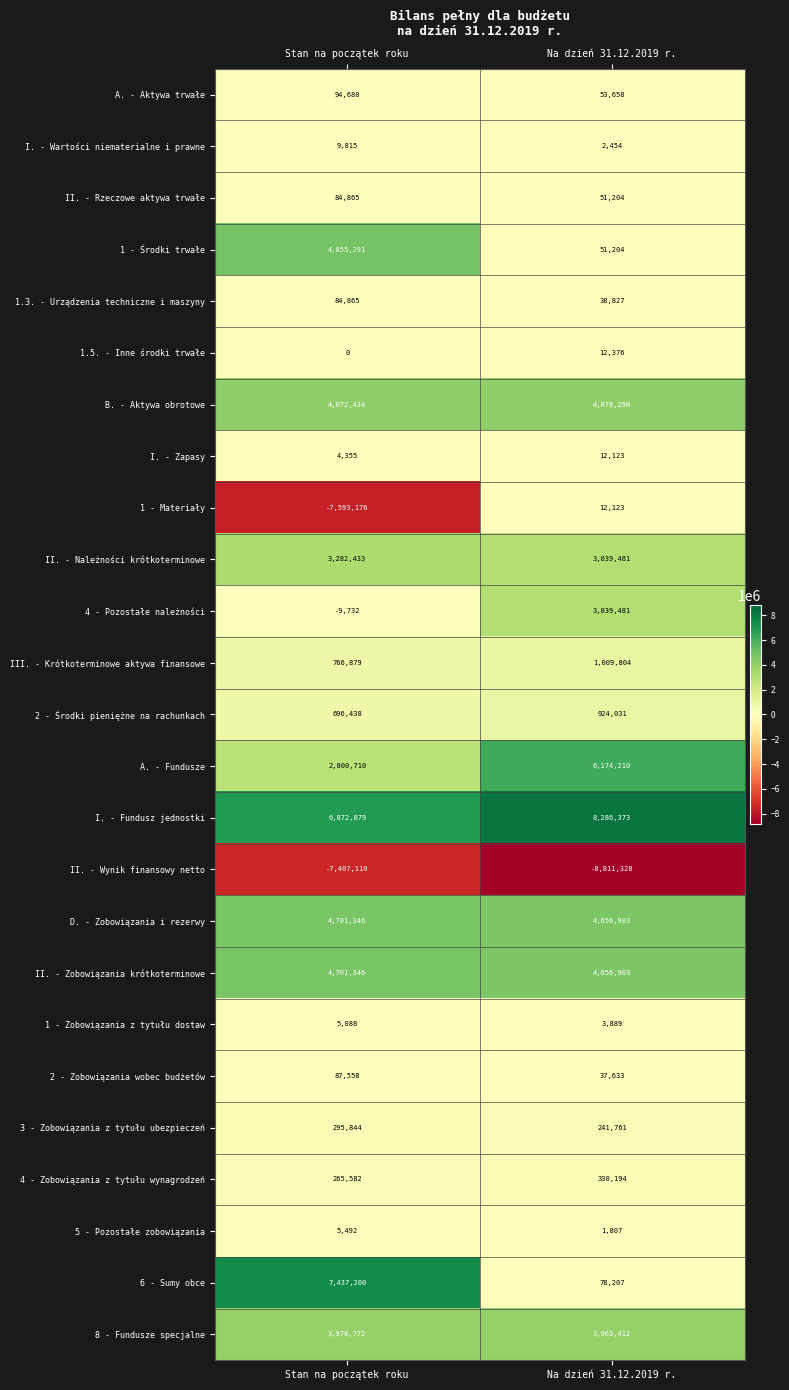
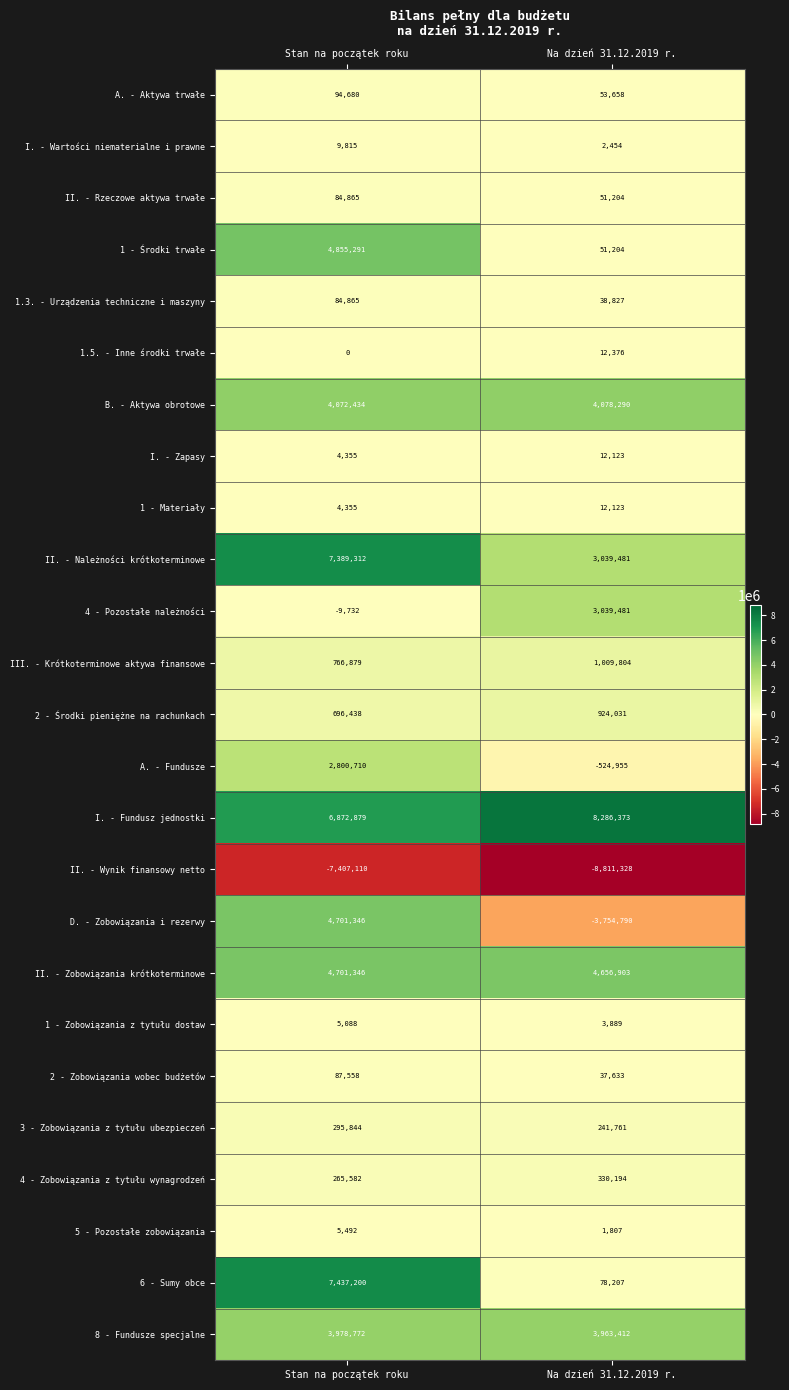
  {
    "A. - Aktywa trwałe": {
      "Stan na początek roku": "94,680",
      "Na dzień 31.12.2019 r.": "53,658"
    },
    "I. - Wartości niematerialne i prawne": {
      "Stan na początek roku": "9,815",
      "Na dzień 31.12.2019 r.": "2,454"
    },
    "II. - Rzeczowe aktywa trwałe": {
      "Stan na początek roku": "84,865",
      "Na dzień 31.12.2019 r.": "51,204"
    },
    "1 - Środki trwałe": {
      "Stan na początek roku": "4,855,291",
      "Na dzień 31.12.2019 r.": "51,204"
    },
    "1.3. - Urządzenia techniczne i maszyny": {
      "Stan na początek roku": "84,865",
      "Na dzień 31.12.2019 r.": "38,827"
    },
    "1.5. - Inne środki trwałe": {
      "Stan na początek roku": "0",
      "Na dzień 31.12.2019 r.": "12,376"
    },
    "B. - Aktywa obrotowe": {
      "Stan na początek roku": "4,072,434",
      "Na dzień 31.12.2019 r.": "4,078,290"
    },
    "I. - Zapasy": {
      "Stan na początek roku": "4,355",
      "Na dzień 31.12.2019 r.": "12,123"
    },
    "1 - Materiały": {
-     "Stan na początek roku": "-7,593,176",
+     "Stan na początek roku": "4,355",
      "Na dzień 31.12.2019 r.": "12,123"
    },
    "II. - Należności krótkoterminowe": {
-     "Stan na początek roku": "3,282,433",
+     "Stan na początek roku": "7,389,312",
      "Na dzień 31.12.2019 r.": "3,039,481"
    },
    "4 - Pozostałe należności": {
      "Stan na początek roku": "-9,732",
      "Na dzień 31.12.2019 r.": "3,039,481"
    },
    "III. - Krótkoterminowe aktywa finansowe": {
      "Stan na początek roku": "766,879",
      "Na dzień 31.12.2019 r.": "1,009,804"
    },
    "2 - Środki pieniężne na rachunkach": {
      "Stan na początek roku": "696,438",
      "Na dzień 31.12.2019 r.": "924,031"
    },
    "A. - Fundusze": {
      "Stan na początek roku": "2,800,710",
-     "Na dzień 31.12.2019 r.": "6,174,210"
+     "Na dzień 31.12.2019 r.": "-524,955"
    },
    "I. - Fundusz jednostki": {
      "Stan na początek roku": "6,872,879",
      "Na dzień 31.12.2019 r.": "8,286,373"
    },
    "II. - Wynik finansowy netto": {
      "Stan na początek roku": "-7,407,110",
      "Na dzień 31.12.2019 r.": "-8,811,328"
    },
    "D. - Zobowiązania i rezerwy": {
      "Stan na początek roku": "4,701,346",
-     "Na dzień 31.12.2019 r.": "4,656,903"
+     "Na dzień 31.12.2019 r.": "-3,754,790"
    },
    "II. - Zobowiązania krótkoterminowe": {
      "Stan na początek roku": "4,701,346",
      "Na dzień 31.12.2019 r.": "4,656,903"
    },
    "1 - Zobowiązania z tytułu dostaw": {
      "Stan na początek roku": "5,088",
      "Na dzień 31.12.2019 r.": "3,889"
    },
    "2 - Zobowiązania wobec budżetów": {
      "Stan na początek roku": "87,558",
      "Na dzień 31.12.2019 r.": "37,633"
    },
    "3 - Zobowiązania z tytułu ubezpieczeń": {
      "Stan na początek roku": "295,844",
      "Na dzień 31.12.2019 r.": "241,761"
    },
    "4 - Zobowiązania z tytułu wynagrodzeń": {
      "Stan na początek roku": "265,582",
      "Na dzień 31.12.2019 r.": "330,194"
    },
    "5 - Pozostałe zobowiązania": {
      "Stan na początek roku": "5,492",
      "Na dzień 31.12.2019 r.": "1,807"
    },
    "6 - Sumy obce": {
      "Stan na początek roku": "7,437,200",
      "Na dzień 31.12.2019 r.": "78,207"
    },
    "8 - Fundusze specjalne": {
      "Stan na początek roku": "3,978,772",
      "Na dzień 31.12.2019 r.": "3,963,412"
    }
  }
